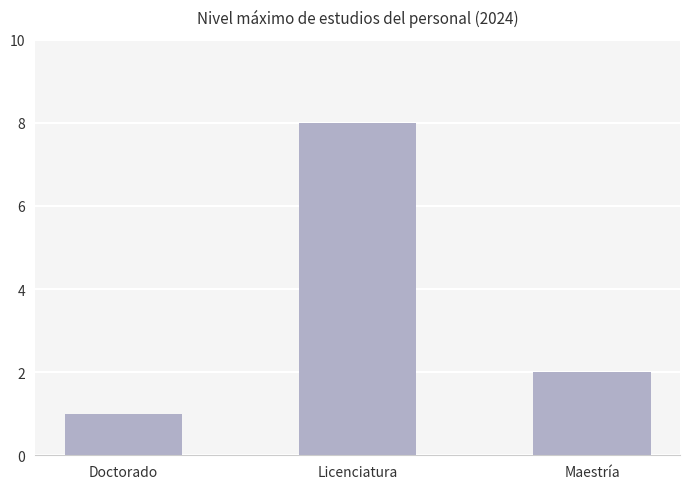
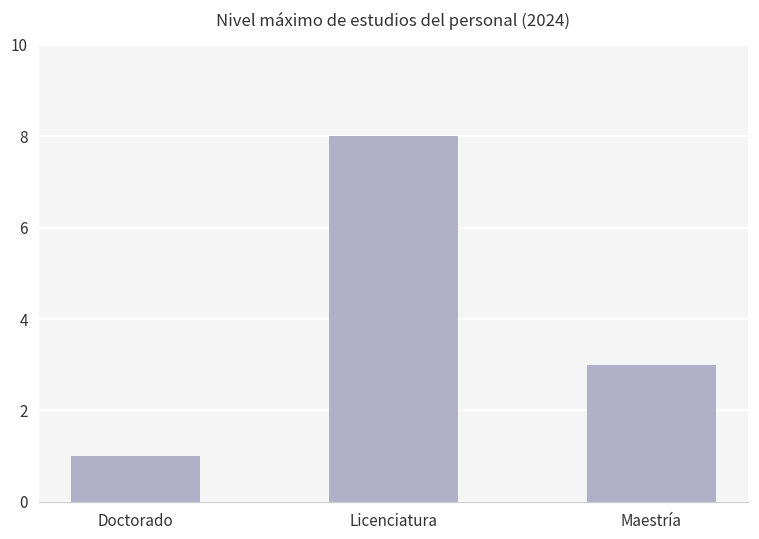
  {
    "Doctorado": 1,
    "Licenciatura": 8,
-   "Maestría": 2
+   "Maestría": 3
  }
